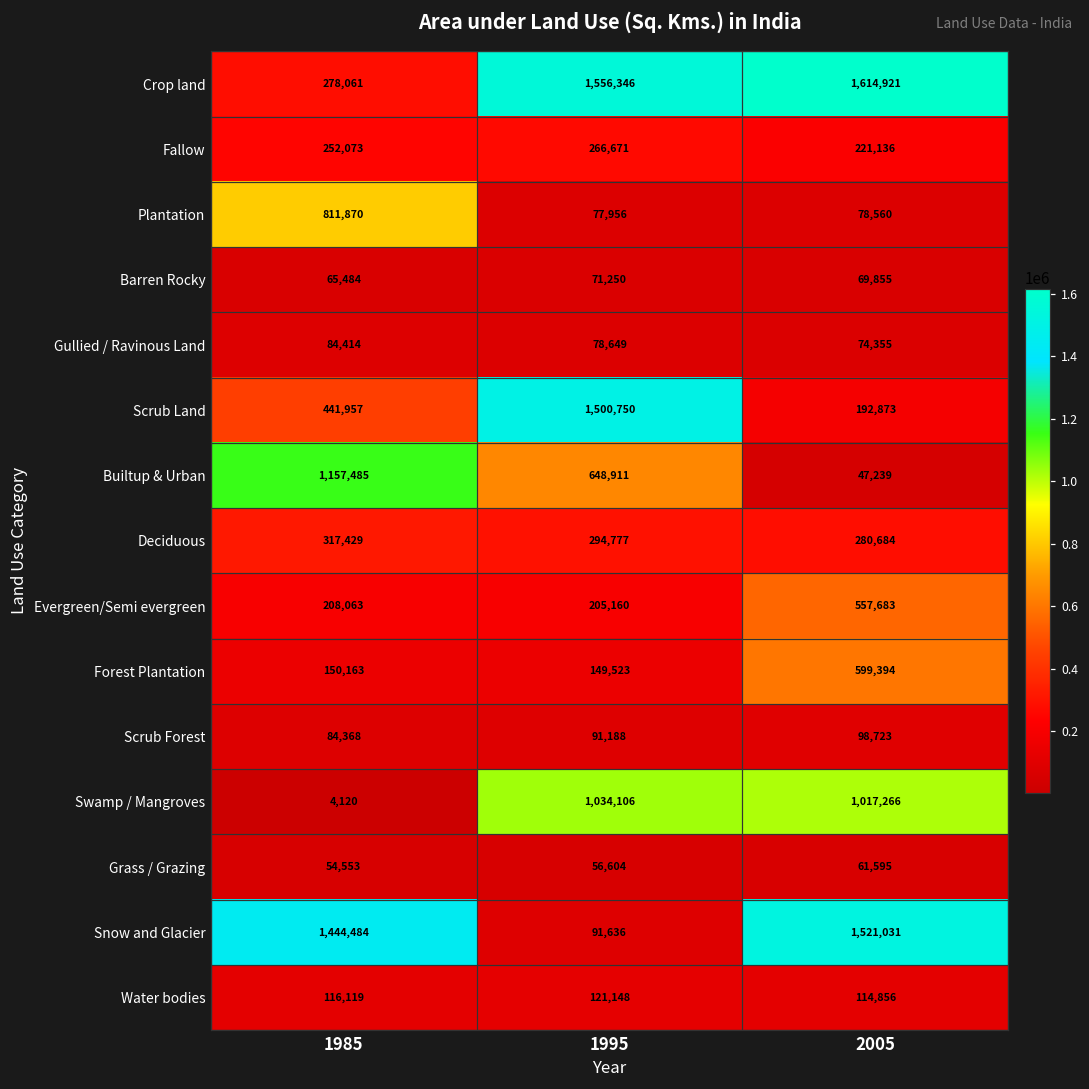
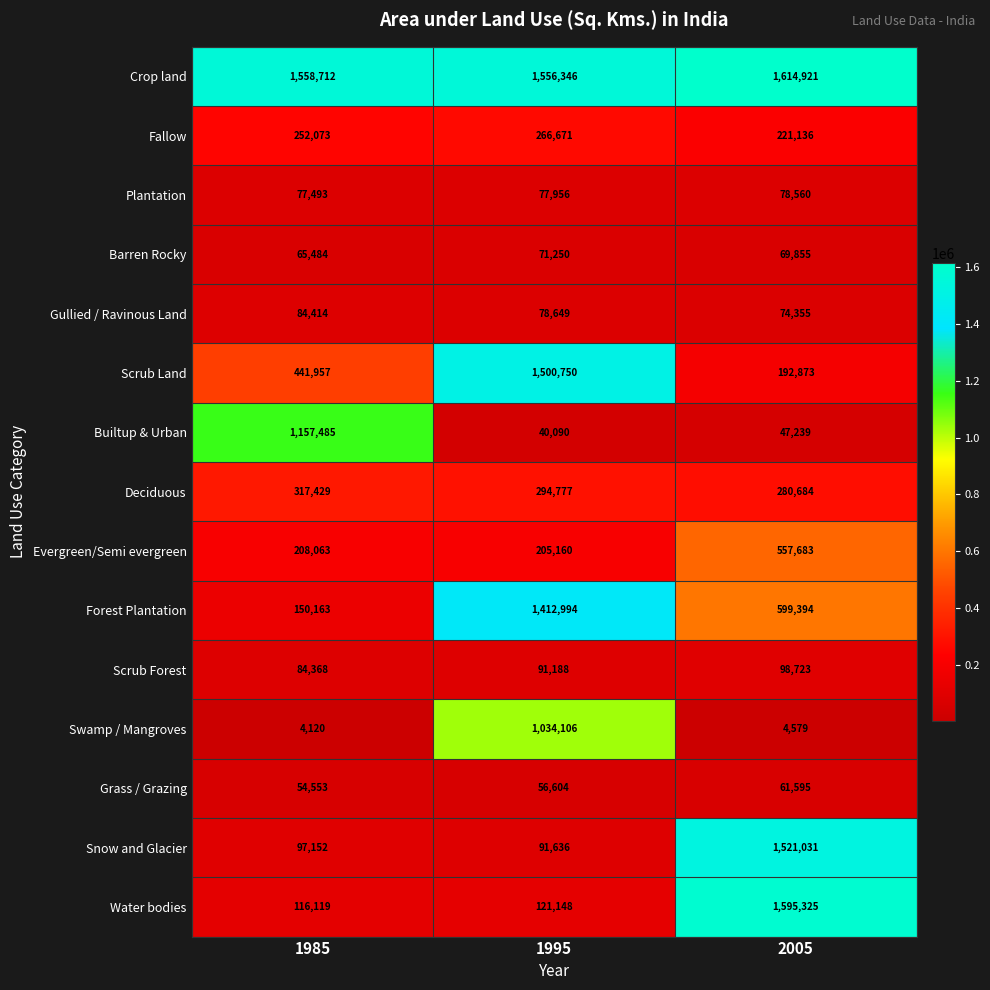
  {
    "Crop land": {
-     "1985": "278,061",
+     "1985": "1,558,712",
      "1995": "1,556,346",
      "2005": "1,614,921"
    },
    "Fallow": {
      "1985": "252,073",
      "1995": "266,671",
      "2005": "221,136"
    },
    "Plantation": {
-     "1985": "811,870",
+     "1985": "77,493",
      "1995": "77,956",
      "2005": "78,560"
    },
    "Barren Rocky": {
      "1985": "65,484",
      "1995": "71,250",
      "2005": "69,855"
    },
    "Gullied / Ravinous Land": {
      "1985": "84,414",
      "1995": "78,649",
      "2005": "74,355"
    },
    "Scrub Land": {
      "1985": "441,957",
      "1995": "1,500,750",
      "2005": "192,873"
    },
    "Builtup & Urban": {
      "1985": "1,157,485",
-     "1995": "648,911",
+     "1995": "40,090",
      "2005": "47,239"
    },
    "Deciduous": {
      "1985": "317,429",
      "1995": "294,777",
      "2005": "280,684"
    },
    "Evergreen/Semi evergreen": {
      "1985": "208,063",
      "1995": "205,160",
      "2005": "557,683"
    },
    "Forest Plantation": {
      "1985": "150,163",
-     "1995": "149,523",
+     "1995": "1,412,994",
      "2005": "599,394"
    },
    "Scrub Forest": {
      "1985": "84,368",
      "1995": "91,188",
      "2005": "98,723"
    },
    "Swamp / Mangroves": {
      "1985": "4,120",
      "1995": "1,034,106",
-     "2005": "1,017,266"
+     "2005": "4,579"
    },
    "Grass / Grazing": {
      "1985": "54,553",
      "1995": "56,604",
      "2005": "61,595"
    },
    "Snow and Glacier": {
-     "1985": "1,444,484",
+     "1985": "97,152",
      "1995": "91,636",
      "2005": "1,521,031"
    },
    "Water bodies": {
      "1985": "116,119",
      "1995": "121,148",
-     "2005": "114,856"
+     "2005": "1,595,325"
    }
  }
